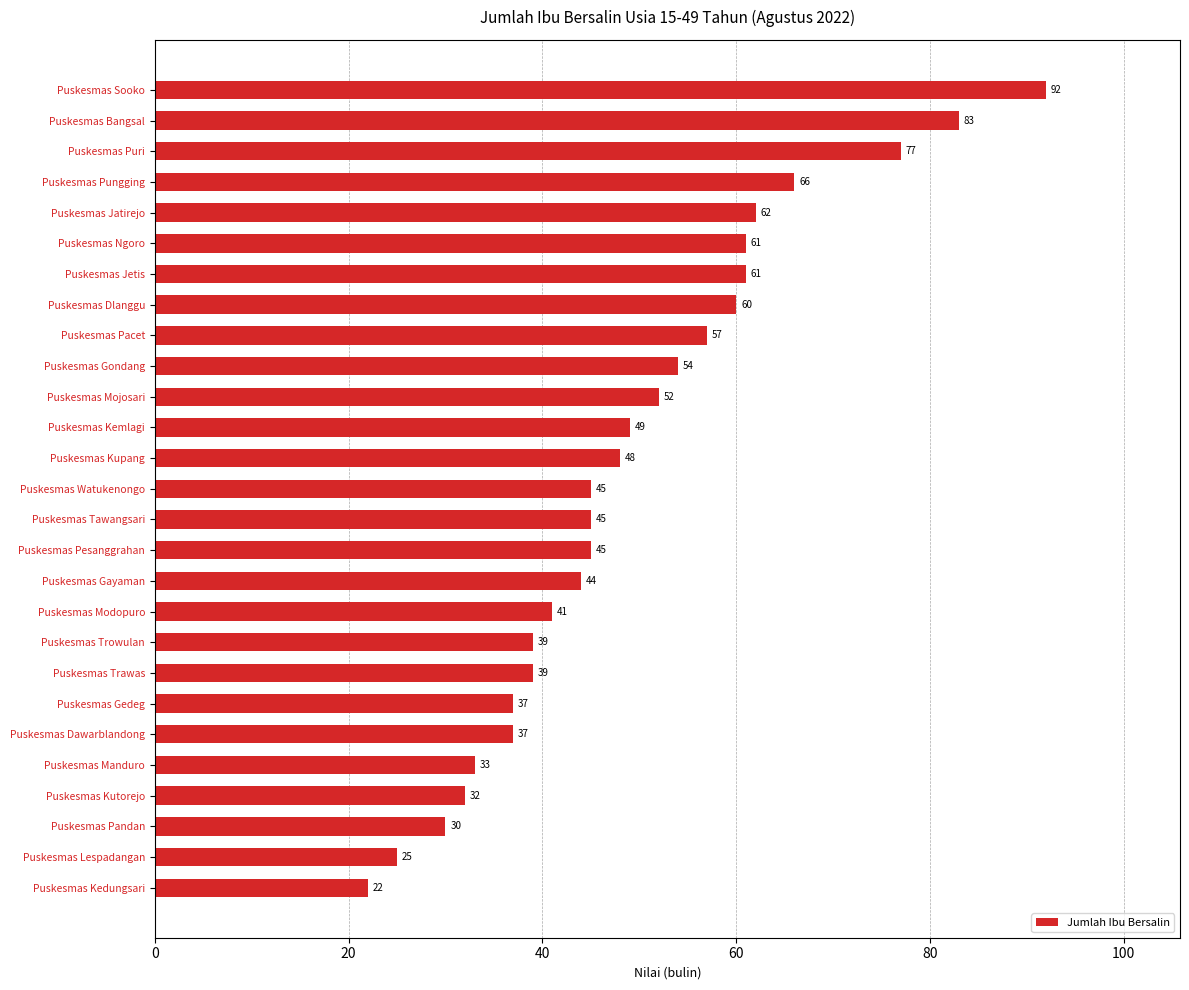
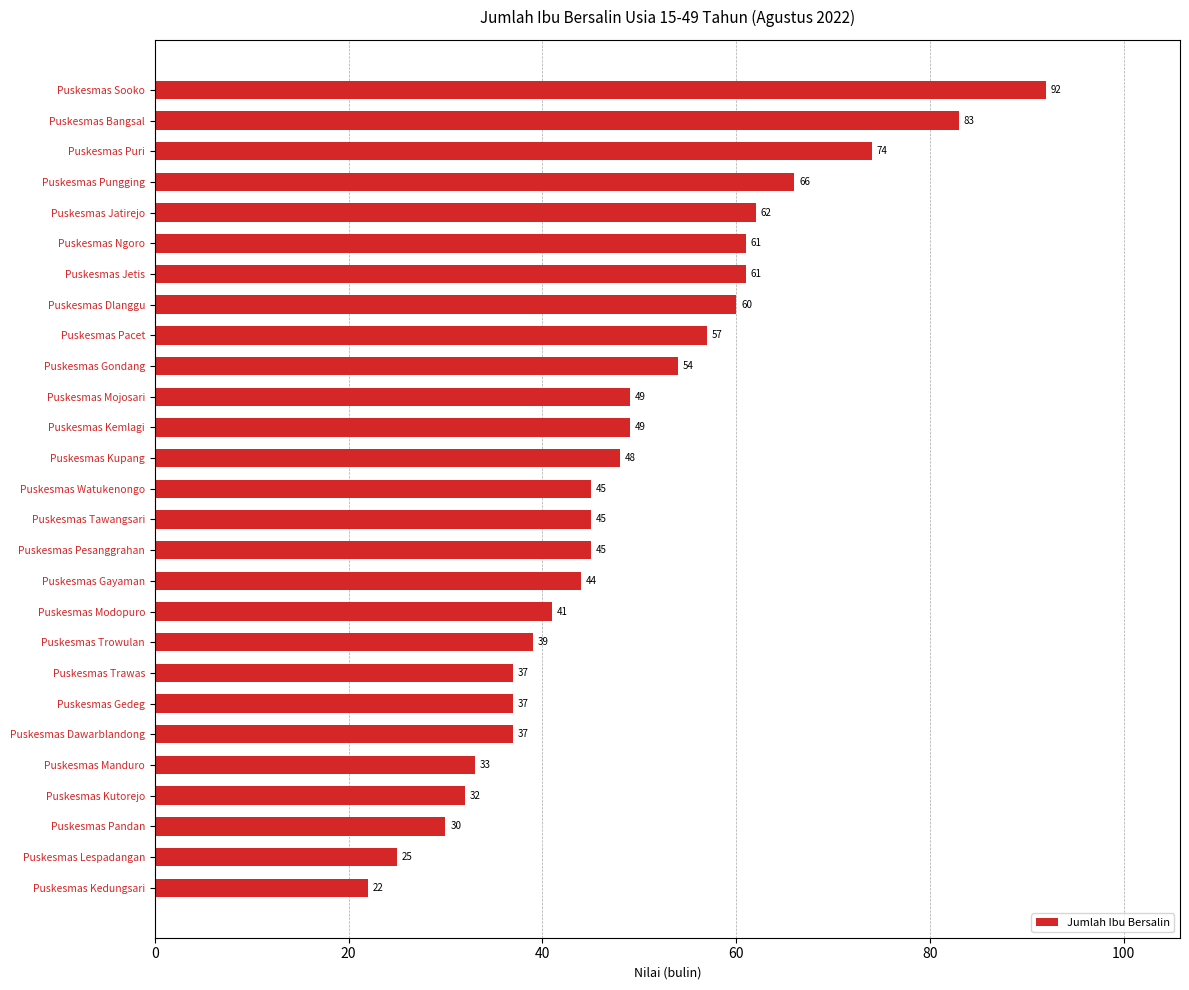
  {
    "Puskesmas Sooko": 92,
    "Puskesmas Bangsal": 83,
-   "Puskesmas Puri": 77,
+   "Puskesmas Puri": 74,
    "Puskesmas Pungging": 66,
    "Puskesmas Jatirejo": 62,
    "Puskesmas Ngoro": 61,
    "Puskesmas Jetis": 61,
    "Puskesmas Dlanggu": 60,
    "Puskesmas Pacet": 57,
    "Puskesmas Gondang": 54,
-   "Puskesmas Mojosari": 52,
+   "Puskesmas Mojosari": 49,
    "Puskesmas Kemlagi": 49,
    "Puskesmas Kupang": 48,
    "Puskesmas Watukenongo": 45,
    "Puskesmas Tawangsari": 45,
    "Puskesmas Pesanggrahan": 45,
    "Puskesmas Gayaman": 44,
    "Puskesmas Modopuro": 41,
    "Puskesmas Trowulan": 39,
-   "Puskesmas Trawas": 39,
+   "Puskesmas Trawas": 37,
    "Puskesmas Gedeg": 37,
    "Puskesmas Dawarblandong": 37,
    "Puskesmas Manduro": 33,
    "Puskesmas Kutorejo": 32,
    "Puskesmas Pandan": 30,
    "Puskesmas Lespadangan": 25,
    "Puskesmas Kedungsari": 22
  }
